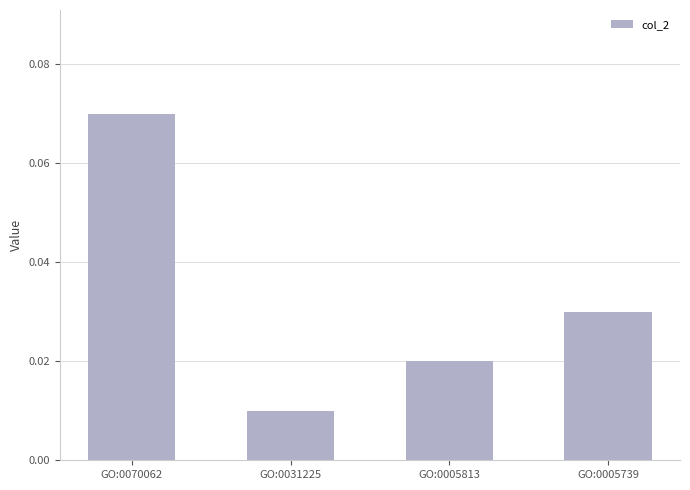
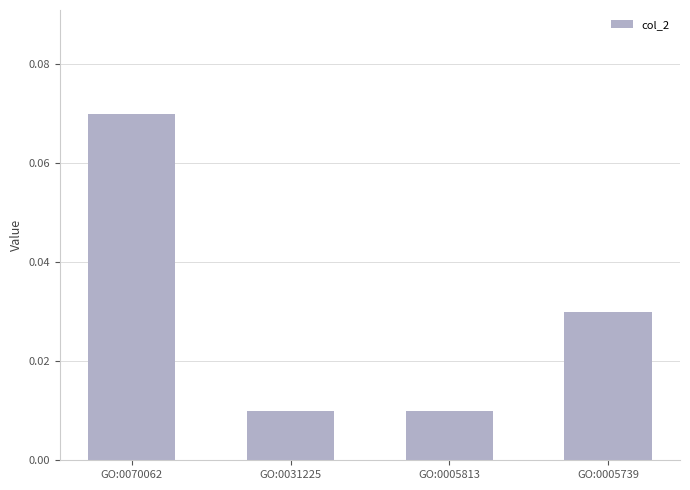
  {
    "GO:0070062": 0.07,
    "GO:0031225": 0.01,
-   "GO:0005813": 0.02,
+   "GO:0005813": 0.01,
    "GO:0005739": 0.03
  }
